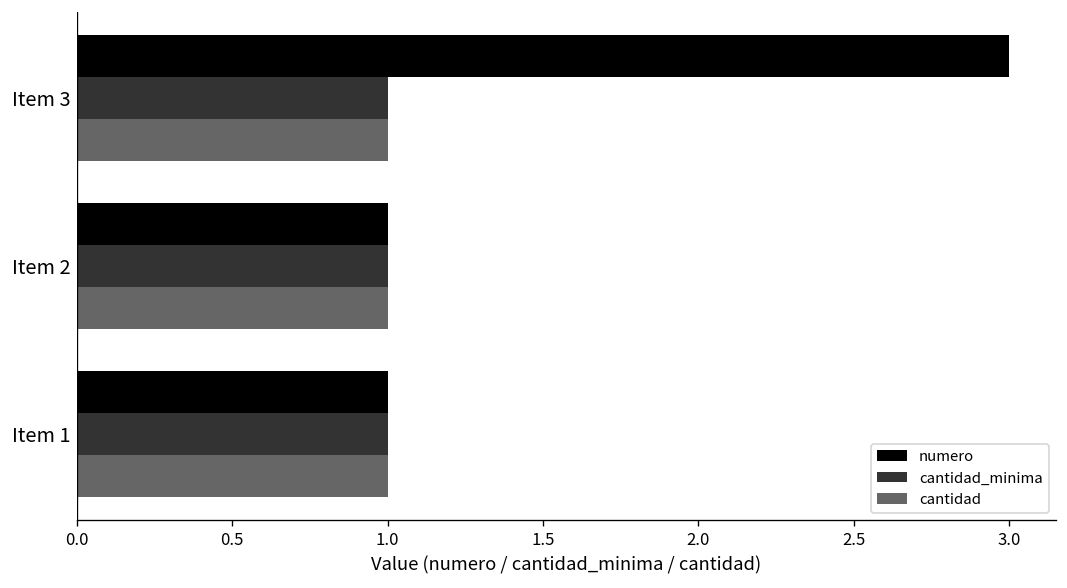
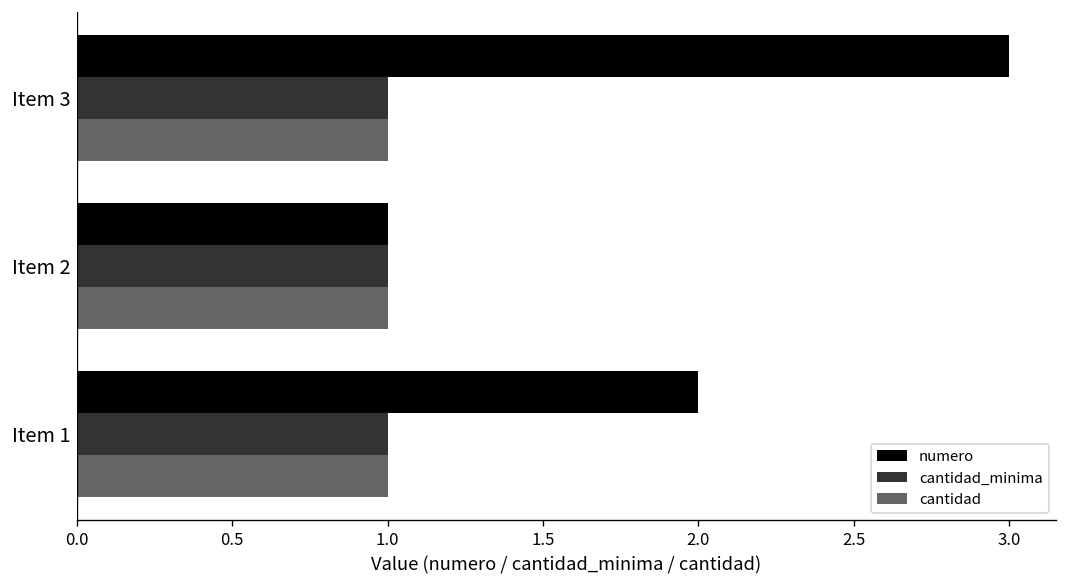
  {
    "numero": {
      "Item 3": 3,
      "Item 2": 1,
-     "Item 1": 1
+     "Item 1": 2
    },
    "cantidad_minima": {
      "Item 3": 1,
      "Item 2": 1,
      "Item 1": 1
    },
    "cantidad": {
      "Item 3": 1,
      "Item 2": 1,
      "Item 1": 1
    }
  }
